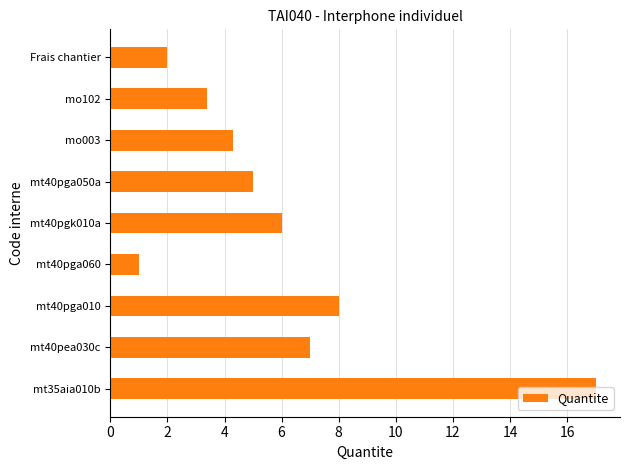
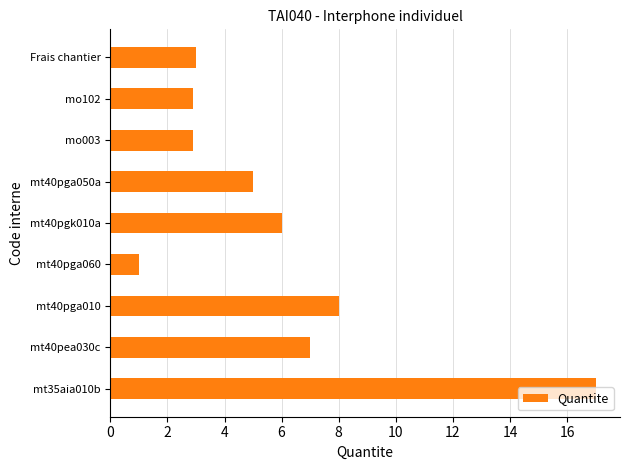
  {
-   "Frais chantier": 2,
-   "mo102": 3.4,
-   "mo003": 4.3,
+   "Frais chantier": 3,
+   "mo102": 2.9,
+   "mo003": 2.9,
    "mt40pga050a": 5.0,
    "mt40pgk010a": 6.0,
    "mt40pga060": 1.0,
    "mt40pga010": 8.0,
    "mt40pea030c": 7.0
  }
